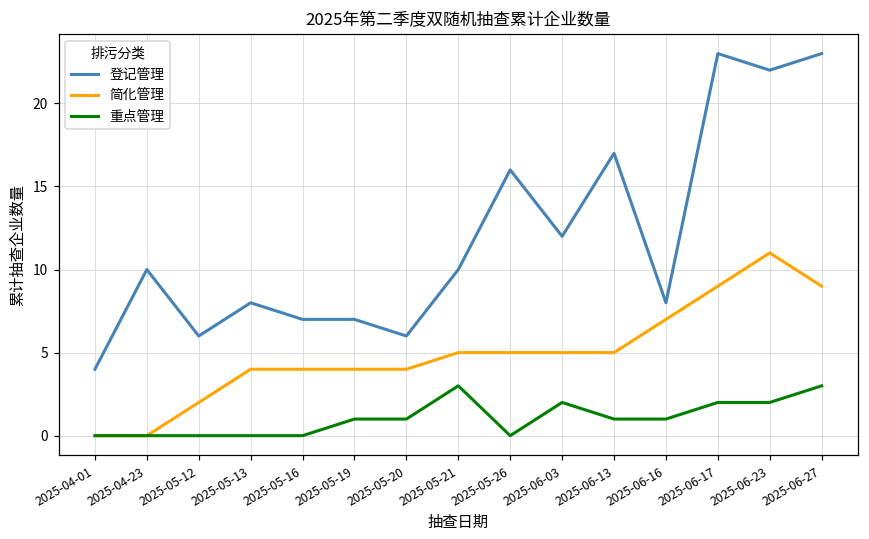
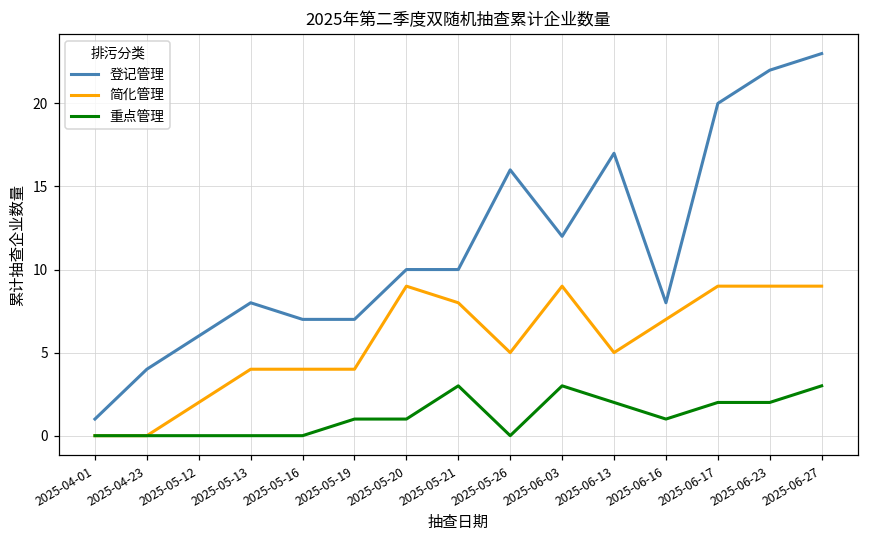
  {
    "登记管理": {
-     "2025-04-01": 4,
-     "2025-04-23": 10,
+     "2025-04-01": 1,
+     "2025-04-23": 4,
      "2025-05-12": 6,
      "2025-05-13": 8,
      "2025-05-16": 7,
      "2025-05-19": 7,
-     "2025-05-20": 6,
+     "2025-05-20": 10,
      "2025-05-21": 10,
      "2025-05-26": 16,
      "2025-06-03": 12,
      "2025-06-13": 17,
      "2025-06-16": 8,
-     "2025-06-17": 23,
+     "2025-06-17": 20,
      "2025-06-23": 22,
      "2025-06-27": 23
    },
    "简化管理": {
      "2025-05-12": 2,
      "2025-05-13": 4,
      "2025-05-16": 4,
      "2025-05-19": 4,
-     "2025-05-20": 4,
-     "2025-05-21": 5,
+     "2025-05-20": 9,
+     "2025-05-21": 8,
      "2025-05-26": 5,
-     "2025-06-03": 5,
+     "2025-06-03": 9,
      "2025-06-13": 5,
      "2025-06-16": 7,
      "2025-06-17": 9,
-     "2025-06-23": 11,
+     "2025-06-23": 9,
      "2025-06-27": 9
    },
    "重点管理": {
      "2025-05-12": 0,
      "2025-05-13": 0,
      "2025-05-16": 0,
      "2025-05-19": 1,
      "2025-05-20": 1,
      "2025-05-21": 3,
      "2025-05-26": 0,
-     "2025-06-03": 2,
-     "2025-06-13": 1,
+     "2025-06-03": 3,
+     "2025-06-13": 2,
      "2025-06-16": 1,
      "2025-06-17": 2,
      "2025-06-23": 2,
      "2025-06-27": 3
    }
  }
